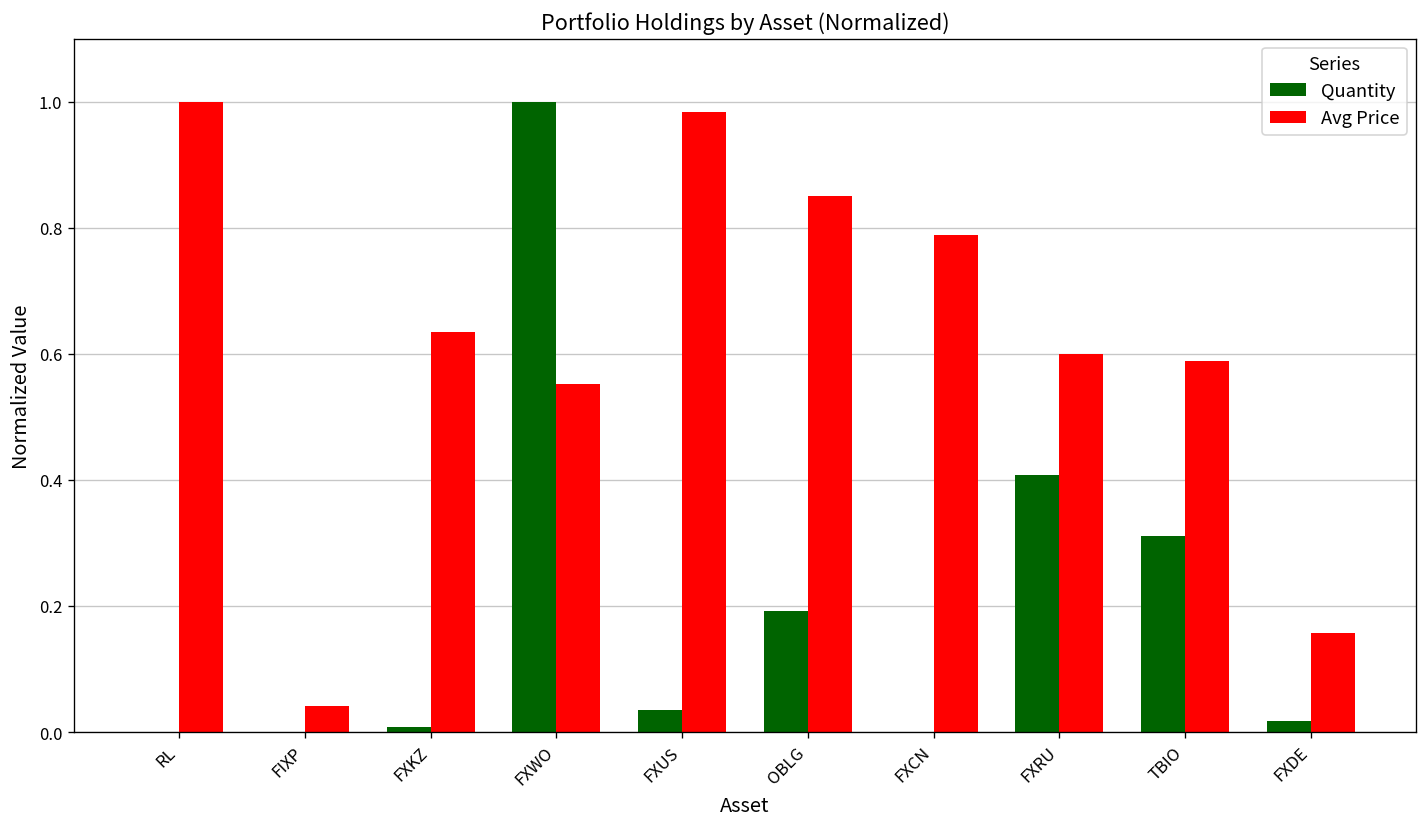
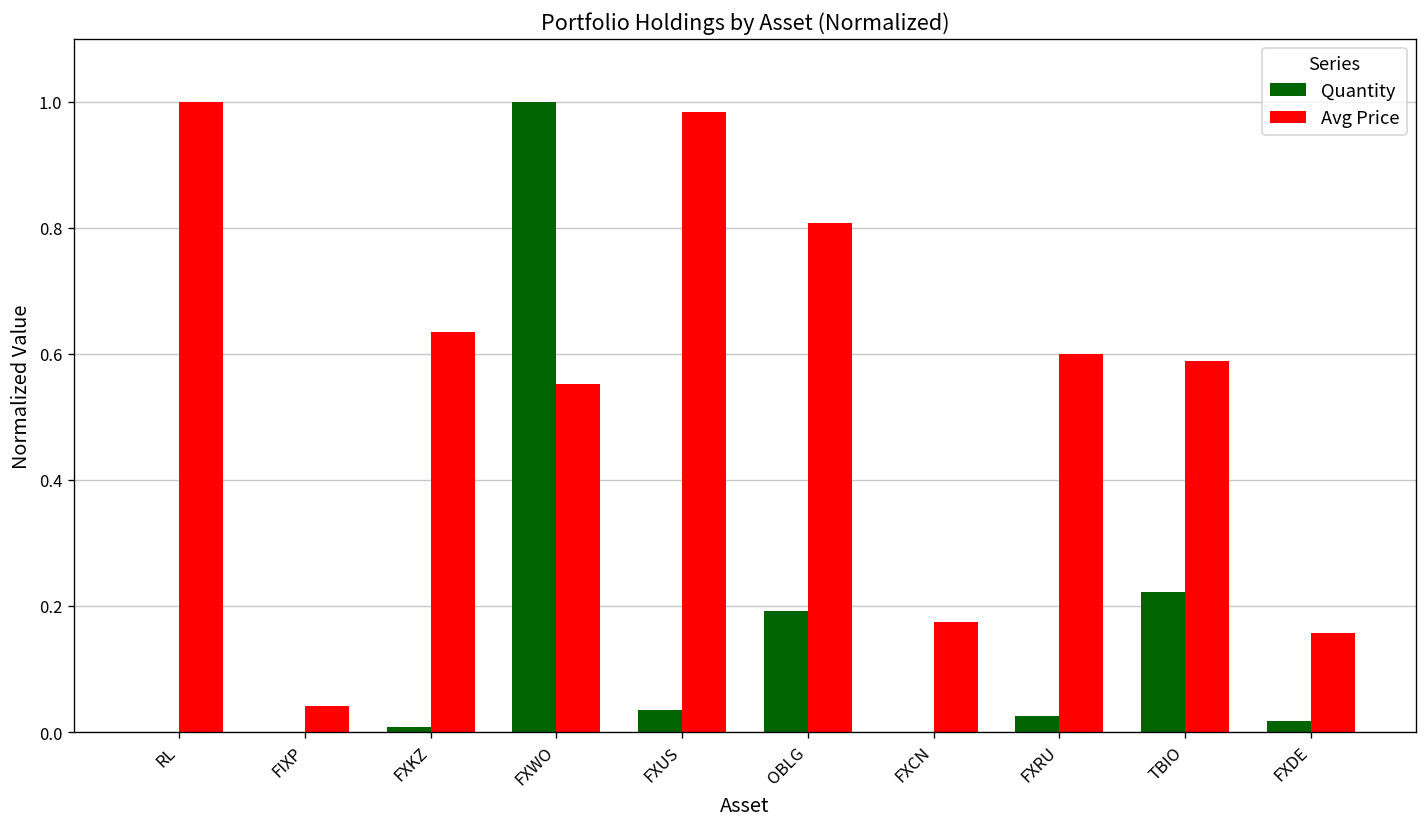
  {
    "Quantity": {
      "FXKZ": 0.01,
      "FXWO": 1.00,
      "FXUS": 0.03,
      "OBLG": 0.19,
-     "FXRU": 0.41,
-     "TBIO": 0.31,
+     "FXRU": 0.03,
+     "TBIO": 0.22,
      "FXDE": 0.02
    },
    "Avg Price": {
      "RL": 1.00,
      "FIXP": 0.04,
      "FXKZ": 0.63,
      "FXWO": 0.55,
      "FXUS": 0.98,
-     "OBLG": 0.85,
-     "FXCN": 0.79,
+     "OBLG": 0.81,
+     "FXCN": 0.17,
      "FXRU": 0.60,
      "TBIO": 0.59,
      "FXDE": 0.16
    }
  }
